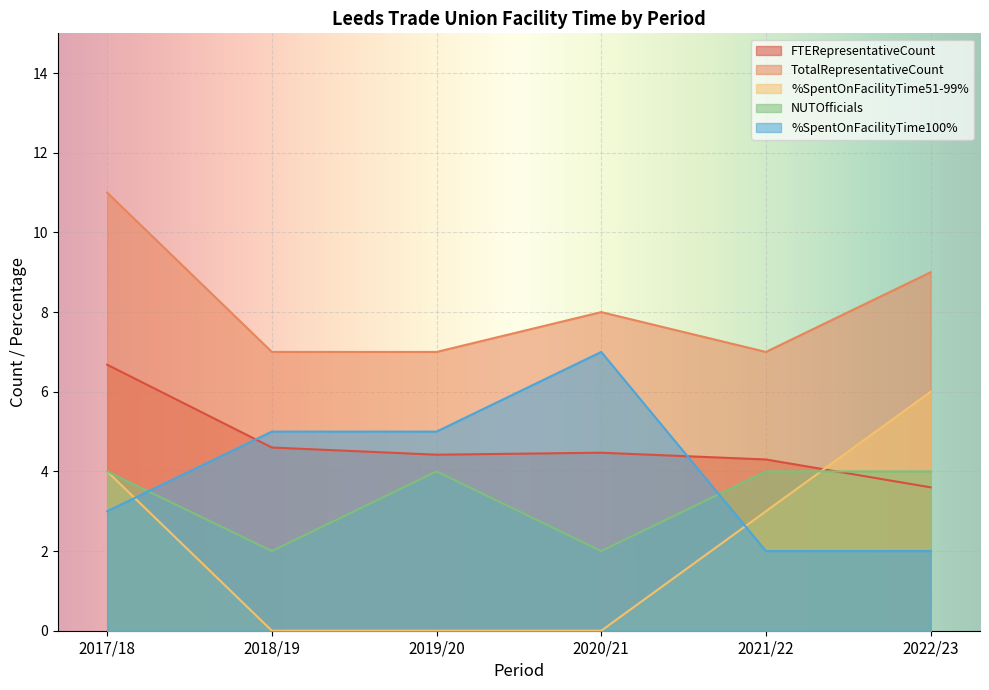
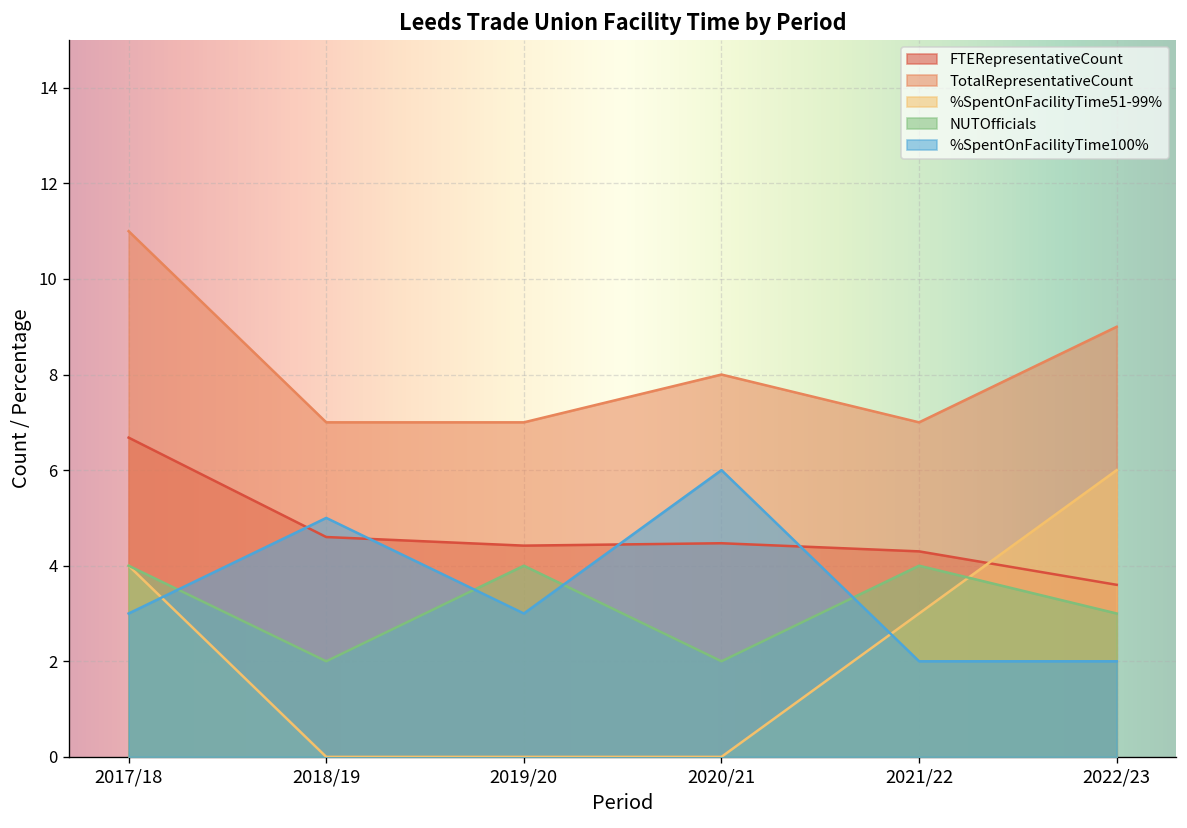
  {
    "NUTOfficials": {
      "2018/19": 2,
      "2019/20": 4,
      "2020/21": 2,
      "2021/22": 4,
-     "2022/23": 4
+     "2022/23": 3
    },
    "%SpentOnFacilityTime100%": {
      "2017/18": 3,
      "2018/19": 5,
-     "2019/20": 5,
-     "2020/21": 7,
+     "2019/20": 3,
+     "2020/21": 6,
      "2021/22": 2,
      "2022/23": 2
    }
  }
